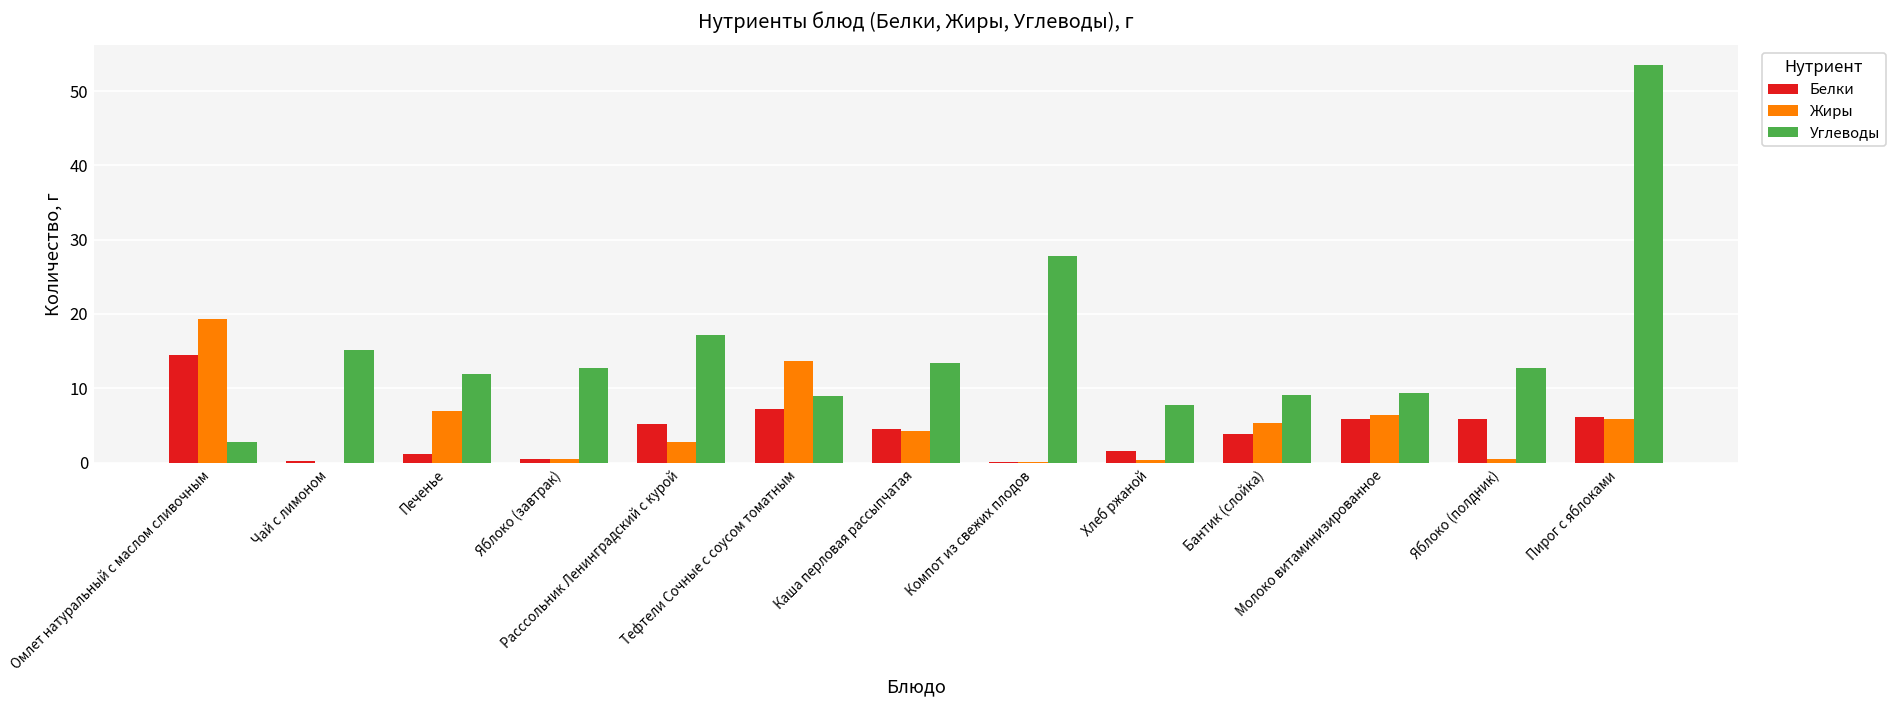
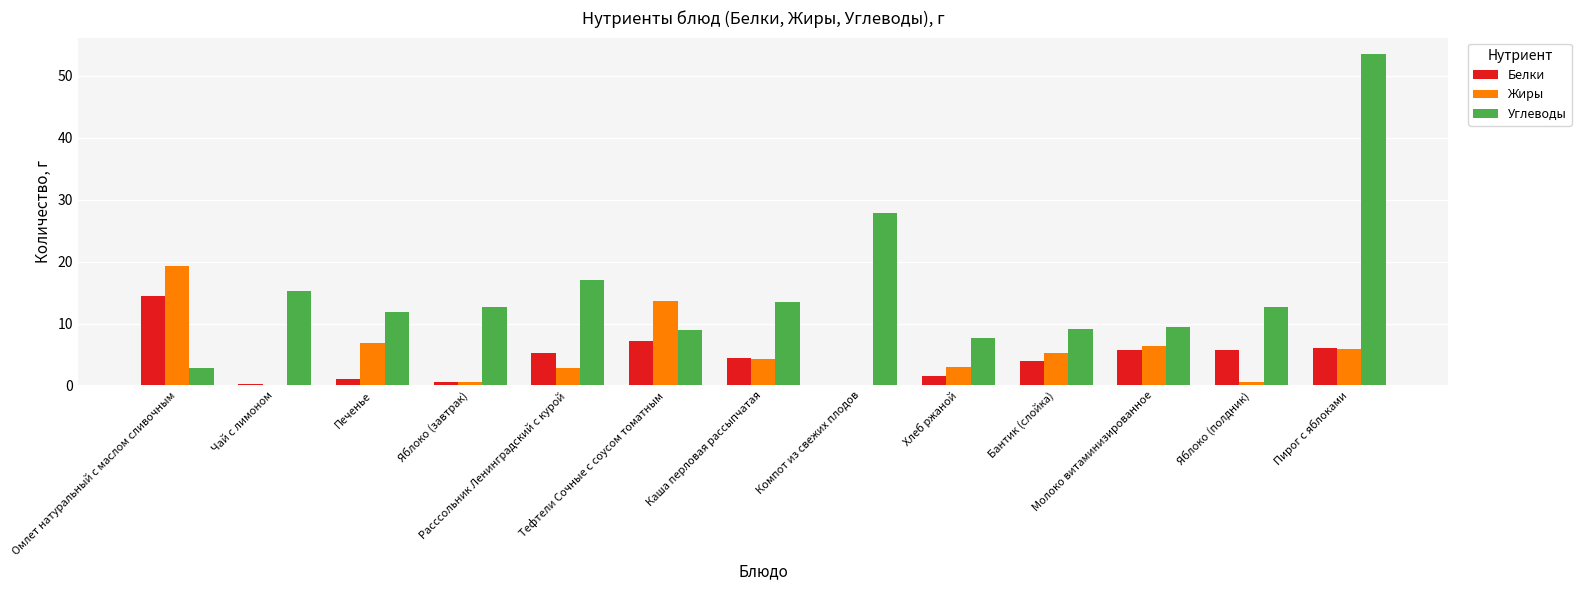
  {
    "Белки": {
      "Омлет натуральный с маслом сливочным": 15,
      "Печенье": 1,
      "Яблоко (завтрак)": 1,
      "Расссольник Ленинградский с курой": 5,
      "Тефтели Сочные с соусом томатным": 7,
      "Каша перловая рассыпчатая": 5,
      "Хлеб ржаной": 2,
      "Бантик (слойка)": 4,
      "Молоко витаминизированное": 6,
      "Яблоко (полдник)": 6,
      "Пирог с яблоками": 6
    },
    "Жиры": {
      "Омлет натуральный с маслом сливочным": 19,
      "Чай с лимоном": 0,
      "Печенье": 7,
      "Яблоко (завтрак)": 1,
      "Расссольник Ленинградский с курой": 3,
      "Тефтели Сочные с соусом томатным": 14,
      "Каша перловая рассыпчатая": 4,
-     "Хлеб ржаной": 0,
+     "Хлеб ржаной": 3,
      "Бантик (слойка)": 5,
      "Молоко витаминизированное": 6,
      "Яблоко (полдник)": 1,
      "Пирог с яблоками": 6
    },
    "Углеводы": {
      "Омлет натуральный с маслом сливочным": 3,
      "Чай с лимоном": 15,
      "Печенье": 12,
      "Яблоко (завтрак)": 13,
      "Расссольник Ленинградский с курой": 17,
      "Тефтели Сочные с соусом томатным": 9,
      "Каша перловая рассыпчатая": 13,
      "Компот из свежих плодов": 28,
      "Хлеб ржаной": 8,
      "Бантик (слойка)": 9,
      "Молоко витаминизированное": 9,
      "Яблоко (полдник)": 13,
      "Пирог с яблоками": 54
    }
  }
